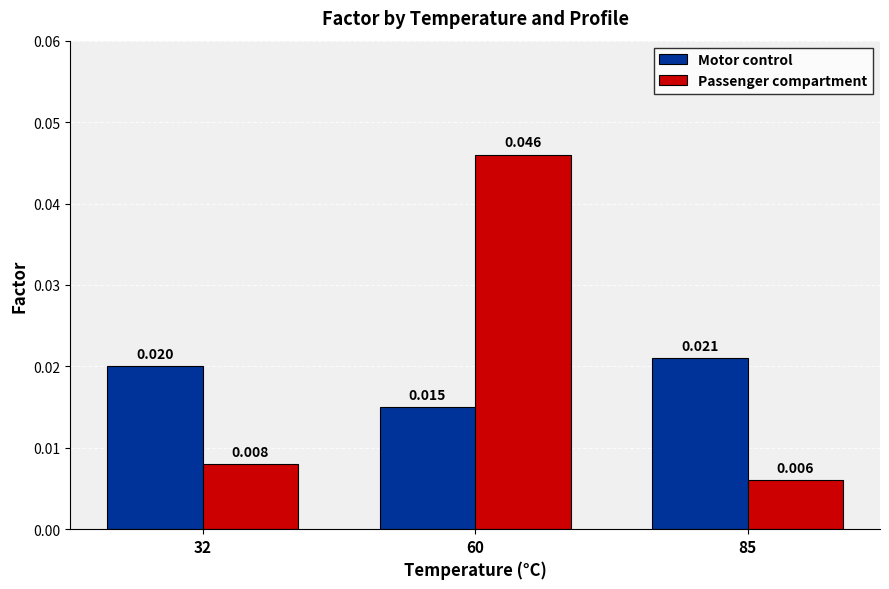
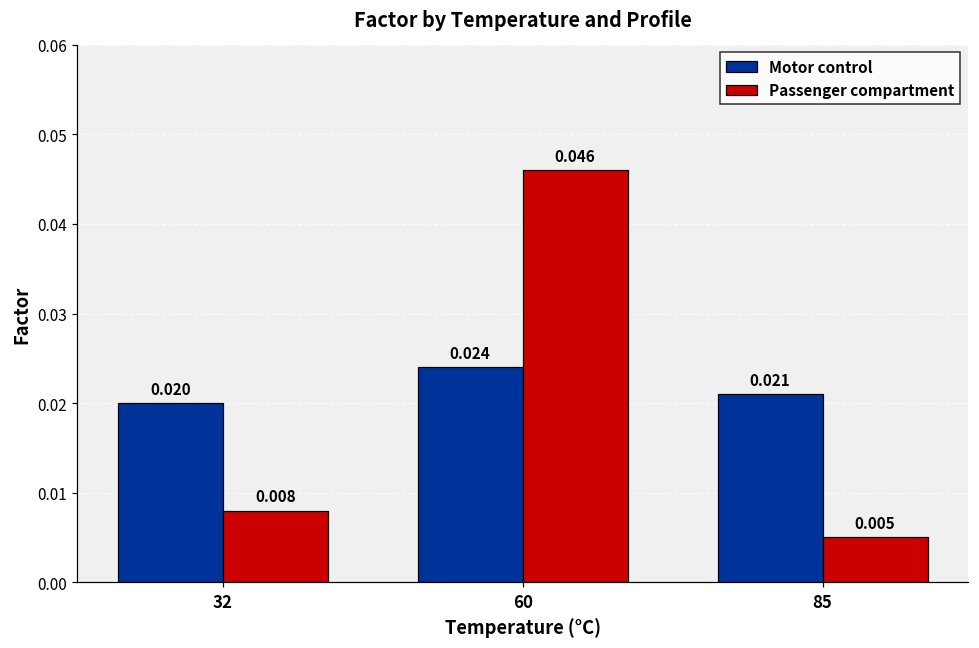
  {
    "Motor control": {
      "32": 0.020,
-     "60": 0.015,
+     "60": 0.024,
      "85": 0.021
    },
    "Passenger compartment": {
      "32": 0.008,
      "60": 0.046,
-     "85": 0.006
+     "85": 0.005
    }
  }
